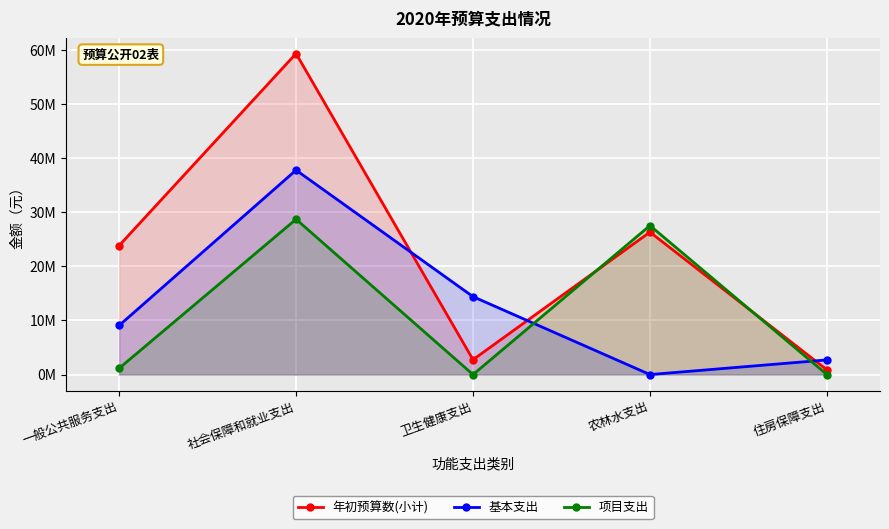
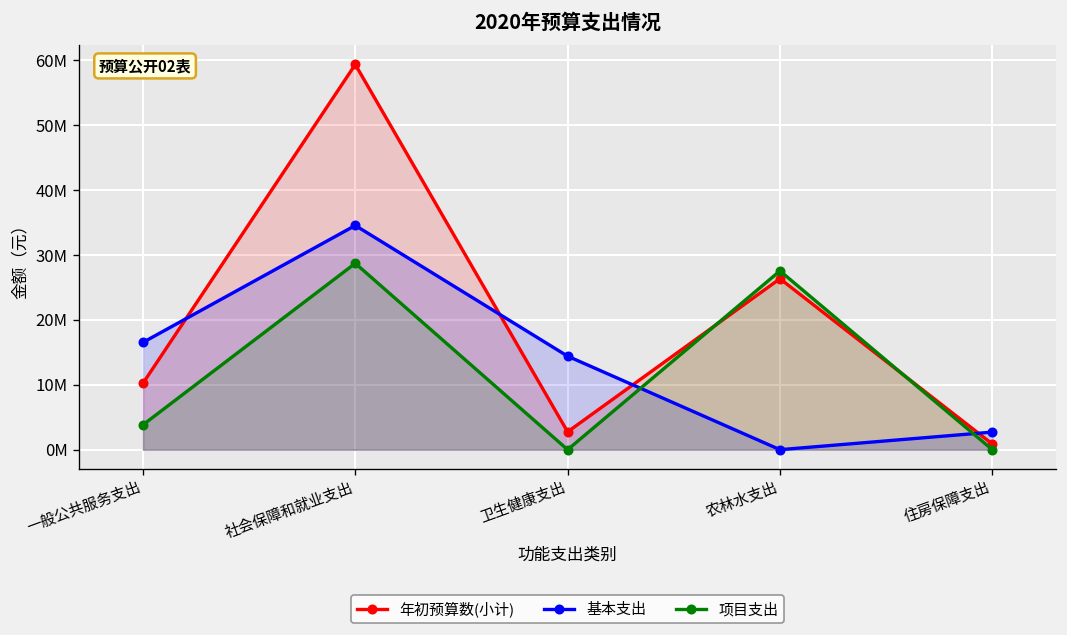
  {
    "年初预算数(小计)": {
-     "一般公共服务支出": 24000000,
+     "一般公共服务支出": 10000000,
      "社会保障和就业支出": 59000000,
      "卫生健康支出": 3000000,
      "农林水支出": 26000000,
      "住房保障支出": 1000000
    },
    "基本支出": {
-     "一般公共服务支出": 9000000,
-     "社会保障和就业支出": 38000000,
+     "一般公共服务支出": 17000000,
+     "社会保障和就业支出": 35000000,
      "卫生健康支出": 14000000,
      "农林水支出": 0,
      "住房保障支出": 3000000
    },
    "项目支出": {
-     "一般公共服务支出": 1000000,
+     "一般公共服务支出": 4000000,
      "社会保障和就业支出": 29000000,
      "卫生健康支出": 0,
      "农林水支出": 28000000,
      "住房保障支出": 0
    }
  }
